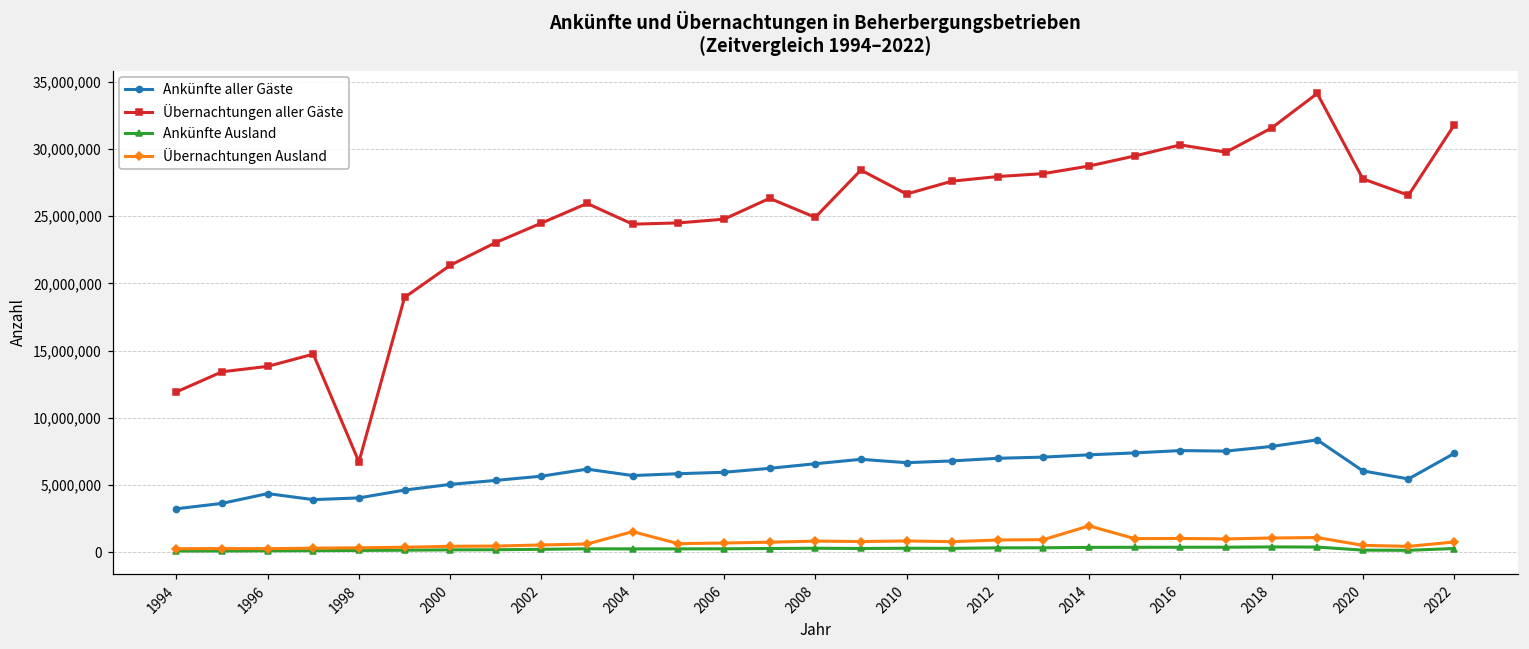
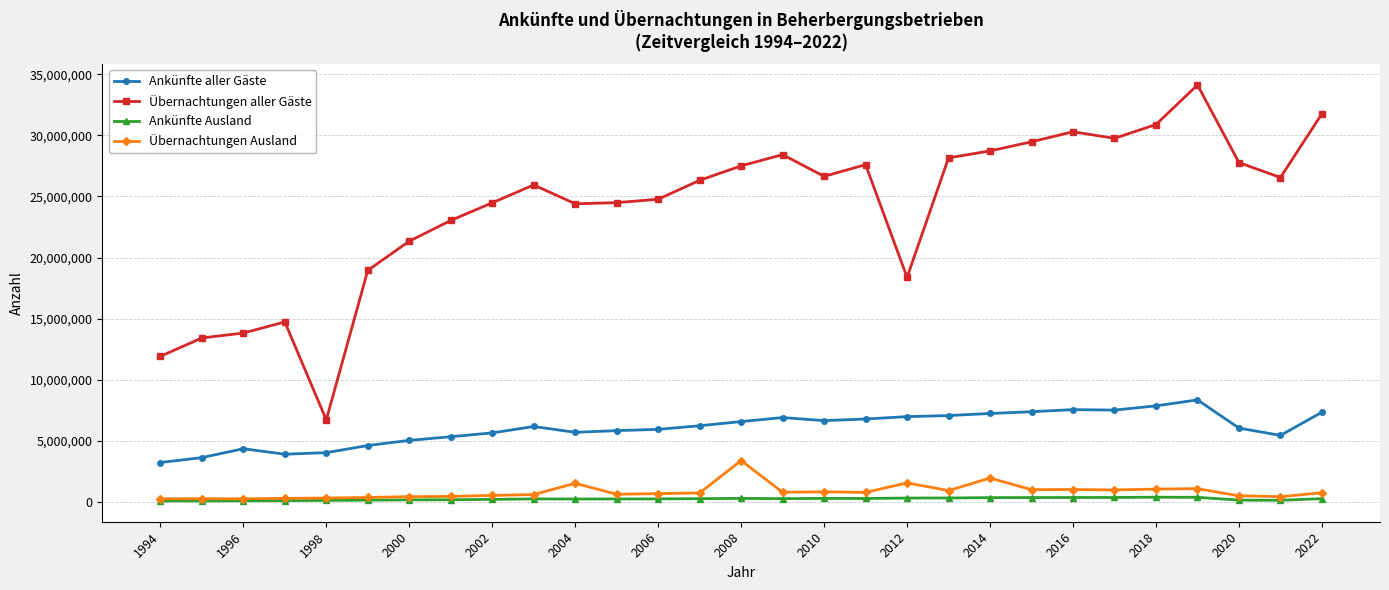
  {
    "Ankünfte aller Gäste": {
      "1994": "3,200,000",
      "1996": "4,400,000",
      "1998": "4,000,000",
      "2000": "5,100,000",
      "2002": "5,700,000",
      "2004": "5,700,000",
      "2006": "6,000,000",
      "2008": "6,600,000",
      "2010": "6,700,000",
      "2012": "7,000,000",
      "2014": "7,300,000",
      "2016": "7,600,000",
      "2018": "7,900,000",
      "2020": "6,100,000",
      "2022": "7,400,000"
    },
    "Übernachtungen aller Gäste": {
      "1994": "11,900,000",
      "1996": "13,800,000",
      "1998": "6,700,000",
      "2000": "21,300,000",
      "2002": "24,500,000",
      "2004": "24,400,000",
      "2006": "24,800,000",
-     "2008": "24,900,000",
+     "2008": "27,500,000",
      "2010": "26,600,000",
-     "2012": "27,900,000",
+     "2012": "18,400,000",
      "2014": "28,700,000",
      "2016": "30,300,000",
-     "2018": "31,500,000",
+     "2018": "30,900,000",
      "2020": "27,800,000",
      "2022": "31,800,000"
    },
    "Ankünfte Ausland": {
      "2000": "200,000",
      "2002": "200,000",
      "2004": "300,000",
      "2006": "300,000",
      "2008": "300,000",
      "2010": "300,000",
      "2012": "300,000",
      "2014": "400,000",
      "2016": "400,000",
      "2018": "400,000",
      "2020": "200,000",
      "2022": "300,000"
    },
    "Übernachtungen Ausland": {
      "2000": "500,000",
      "2002": "500,000",
      "2004": "1,500,000",
      "2006": "700,000",
-     "2008": "800,000",
+     "2008": "3,400,000",
      "2010": "800,000",
-     "2012": "900,000",
+     "2012": "1,600,000",
      "2014": "2,000,000",
      "2016": "1,000,000",
      "2018": "1,100,000",
      "2020": "500,000",
      "2022": "800,000"
    }
  }
